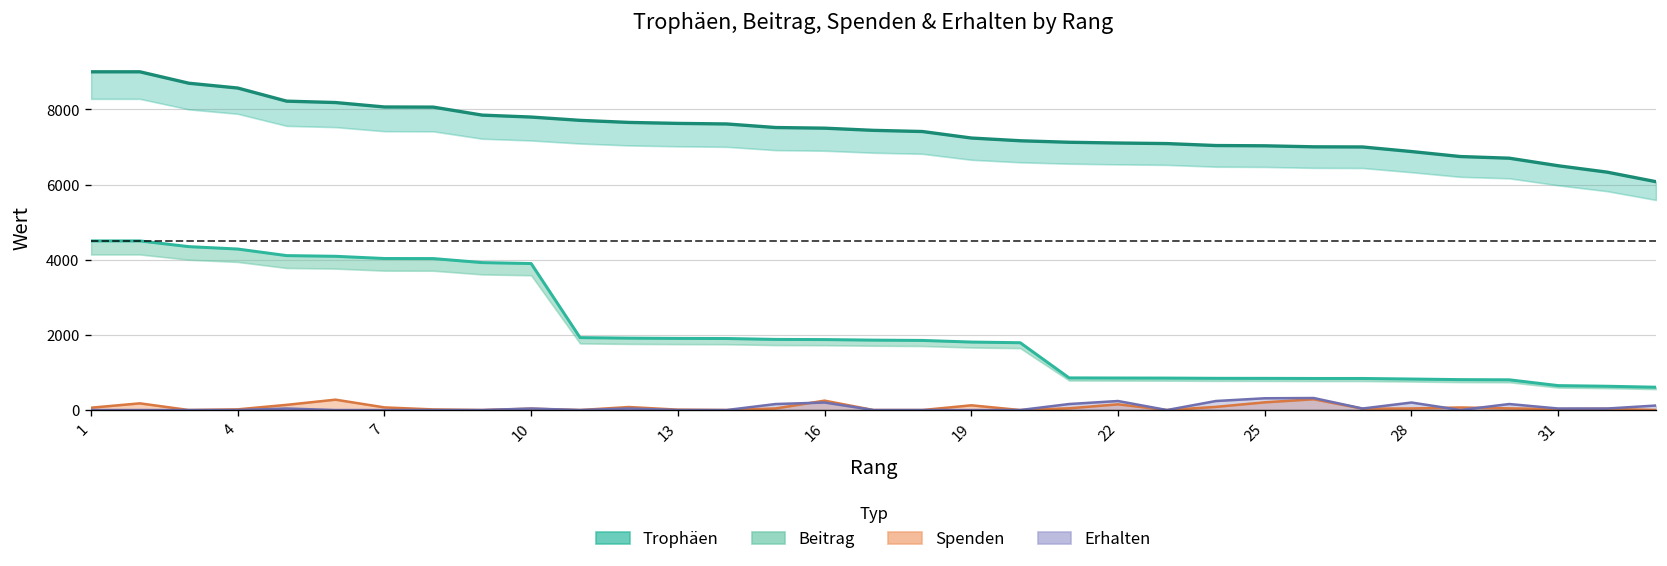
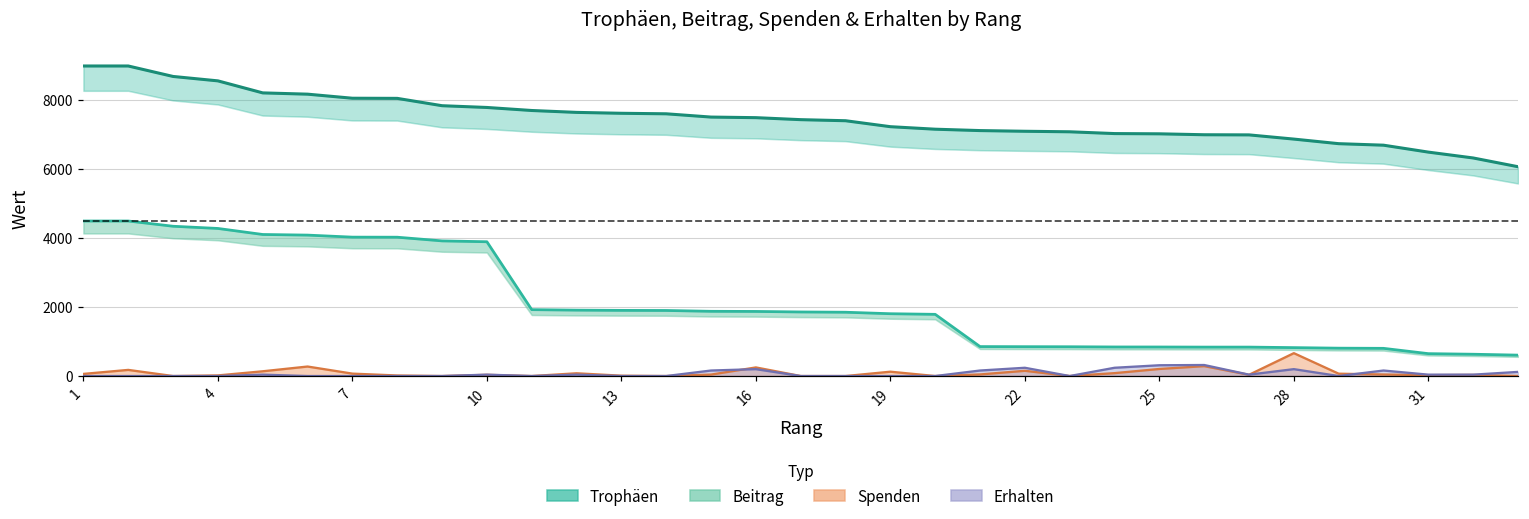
  {
    "Spenden": {
      "19": 100,
      "22": 200,
      "25": 200,
-     "28": 0
+     "28": 700
    }
  }
